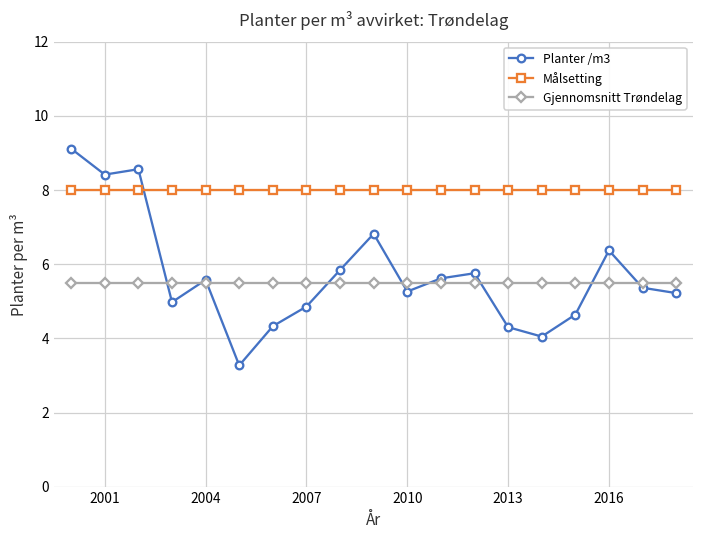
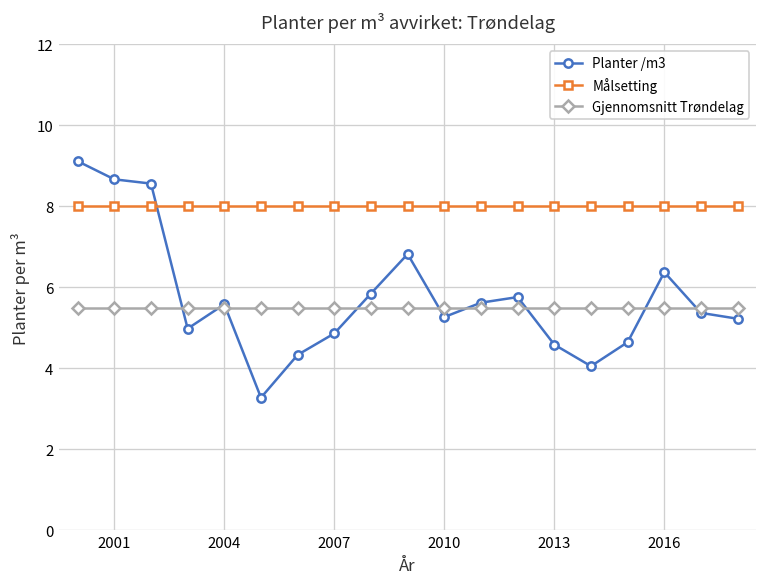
  {
    "Planter /m3": {
-     "2001": 8.4,
+     "2001": 8.7,
      "2004": 5.6,
      "2007": 4.9,
      "2010": 5.3,
-     "2013": 4.3,
+     "2013": 4.6,
      "2016": 6.4
    },
    "Målsetting": {
      "2001": 8.0,
      "2004": 8.0,
      "2007": 8.0,
      "2010": 8.0,
      "2013": 8.0,
      "2016": 8.0
    },
    "Gjennomsnitt Trøndelag": {
      "2001": 5.5,
      "2004": 5.5,
      "2007": 5.5,
      "2010": 5.5,
      "2013": 5.5,
      "2016": 5.5
    }
  }
